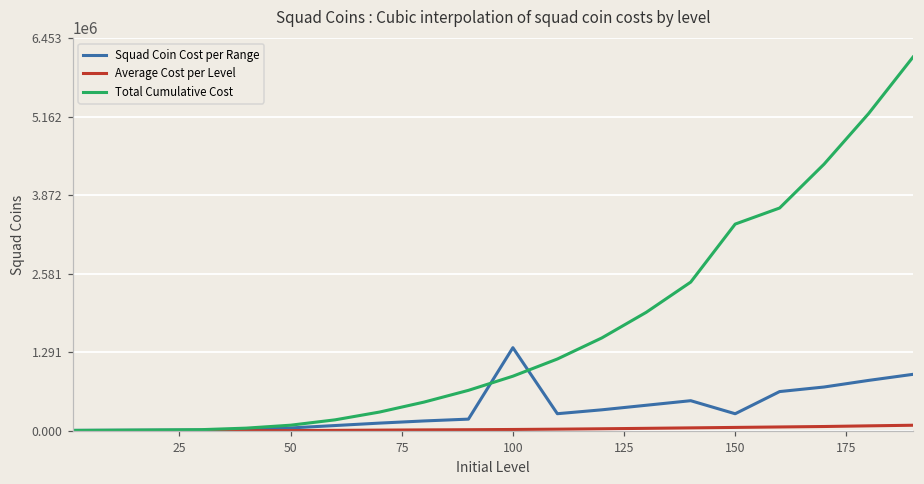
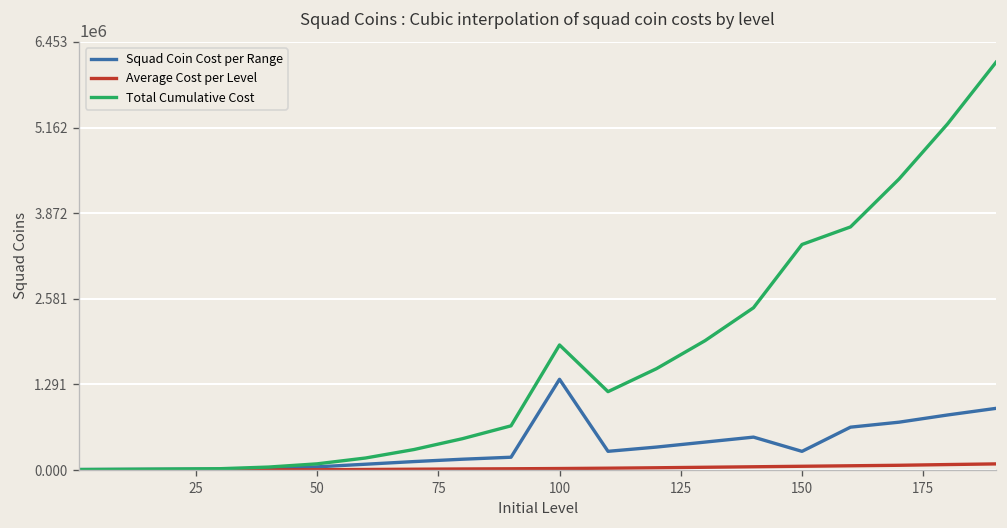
  {
    "Squad Coin Cost per Range": {
      "100": 1400000,
      "150": 300000
    },
    "Average Cost per Level": {
      "100": 0,
      "150": 100000
    },
    "Total Cumulative Cost": {
-     "100": 900000,
+     "100": 1900000,
      "150": 3400000
    }
  }
